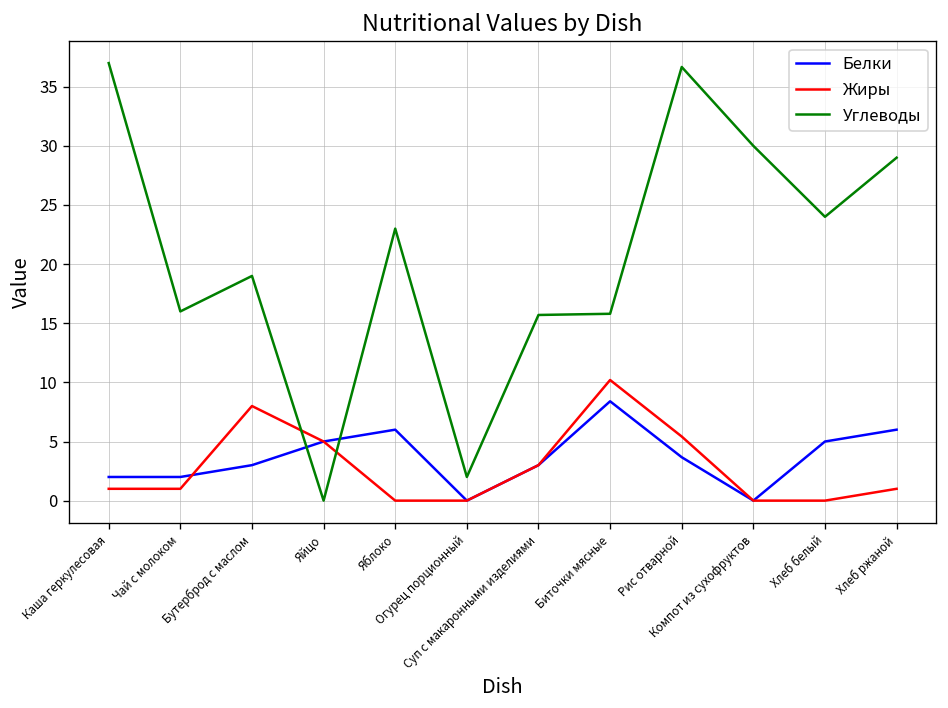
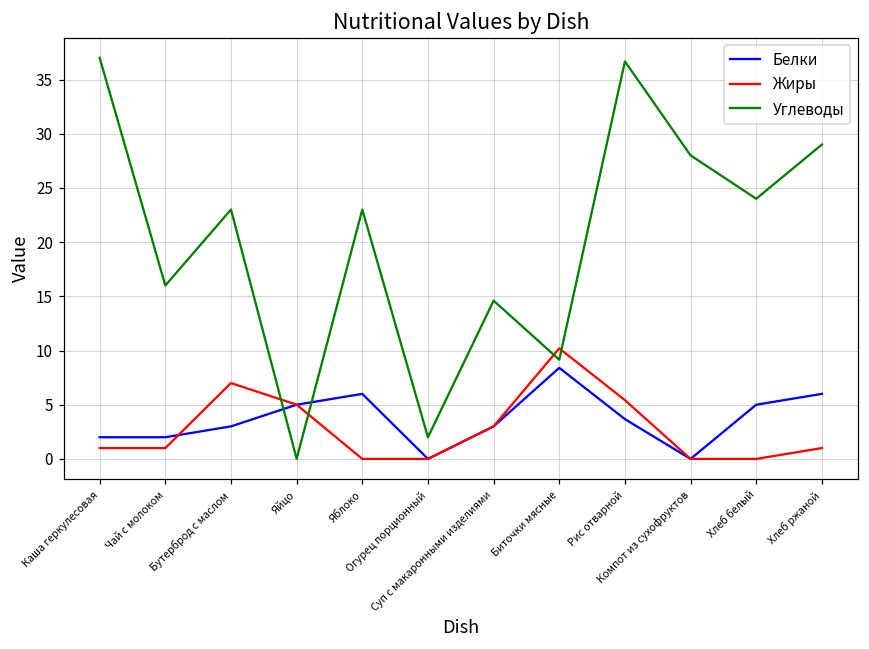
  {
    "Белки": {
      "Каша геркулесовая": 2,
      "Чай с молоком": 2,
      "Бутерброд с маслом": 3,
      "Яблоко": 6,
      "Биточки мясные": 8,
      "Рис отварной": 4,
      "Хлеб белый": 5,
      "Хлеб ржаной": 6
    },
    "Жиры": {
      "Каша геркулесовая": 1,
      "Чай с молоком": 1,
-     "Бутерброд с маслом": 8,
+     "Бутерброд с маслом": 7,
      "Яблоко": 0,
      "Биточки мясные": 10,
      "Рис отварной": 5,
      "Хлеб белый": 0,
      "Хлеб ржаной": 1
    },
    "Углеводы": {
      "Каша геркулесовая": 37,
      "Чай с молоком": 16,
-     "Бутерброд с маслом": 19,
+     "Бутерброд с маслом": 23,
      "Яйцо": 0,
      "Яблоко": 23,
      "Огурец порционный": 2,
-     "Суп с макаронными изделиями": 16,
-     "Биточки мясные": 16,
+     "Суп с макаронными изделиями": 15,
+     "Биточки мясные": 9,
      "Рис отварной": 37,
-     "Компот из сухофруктов": 30,
+     "Компот из сухофруктов": 28,
      "Хлеб белый": 24,
      "Хлеб ржаной": 29
    }
  }
